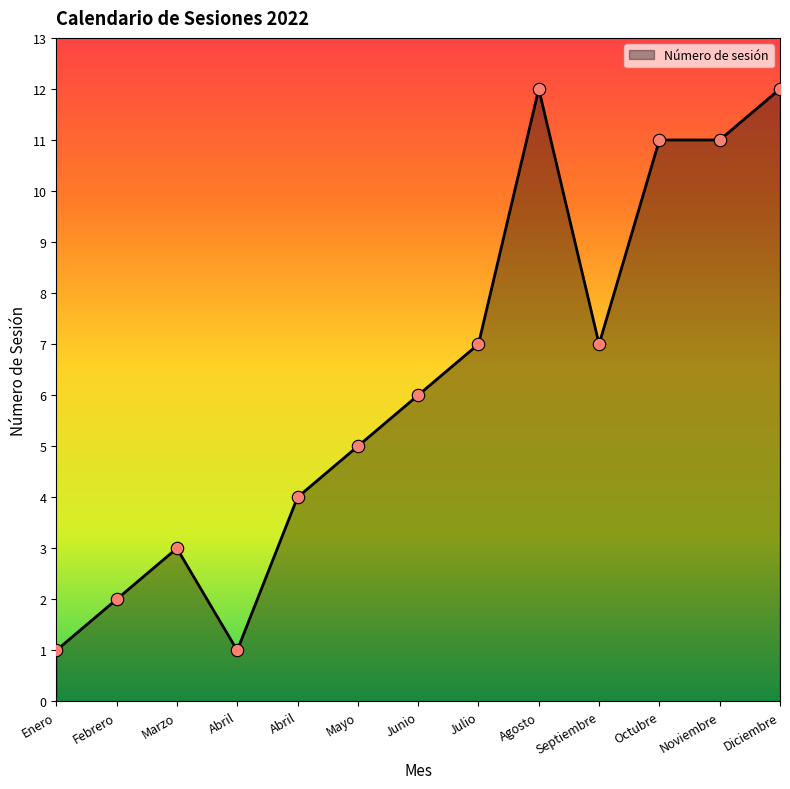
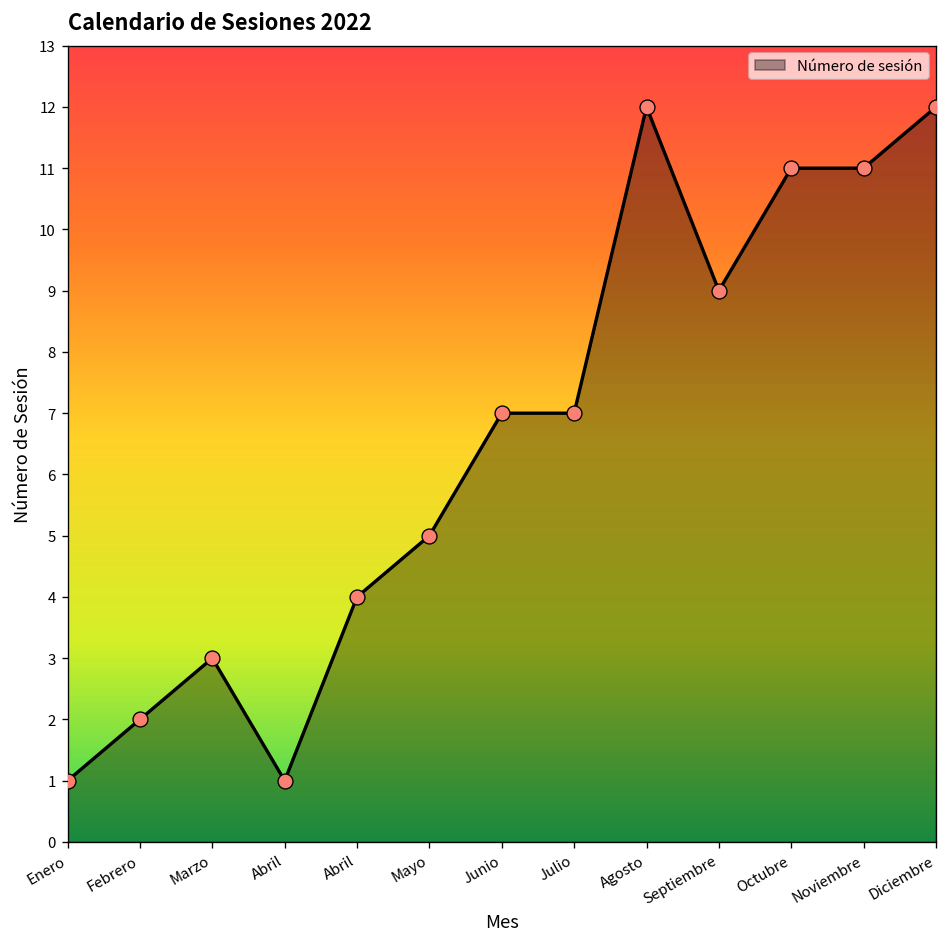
  {
    "Enero": 1,
    "Febrero": 2,
    "Marzo": 3,
    "Mayo": 5,
-   "Junio": 6,
+   "Junio": 7,
    "Julio": 7,
    "Agosto": 12,
-   "Septiembre": 7,
+   "Septiembre": 9,
    "Octubre": 11,
    "Noviembre": 11,
    "Diciembre": 12
  }
